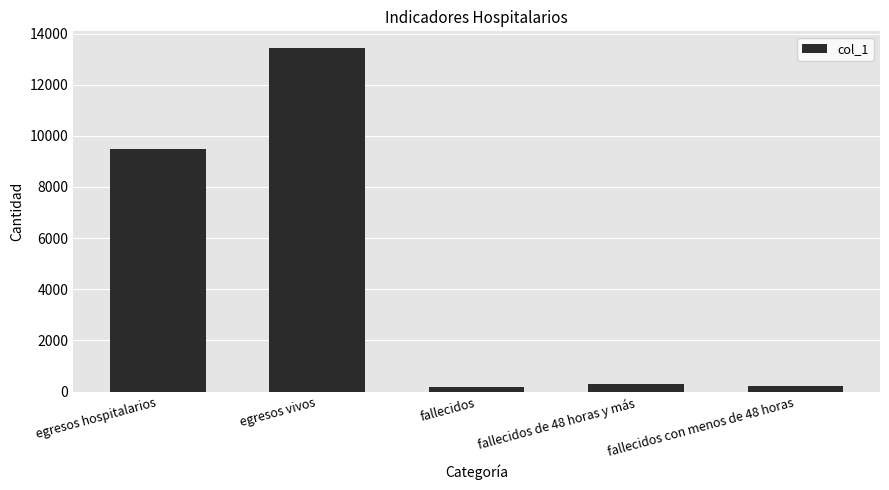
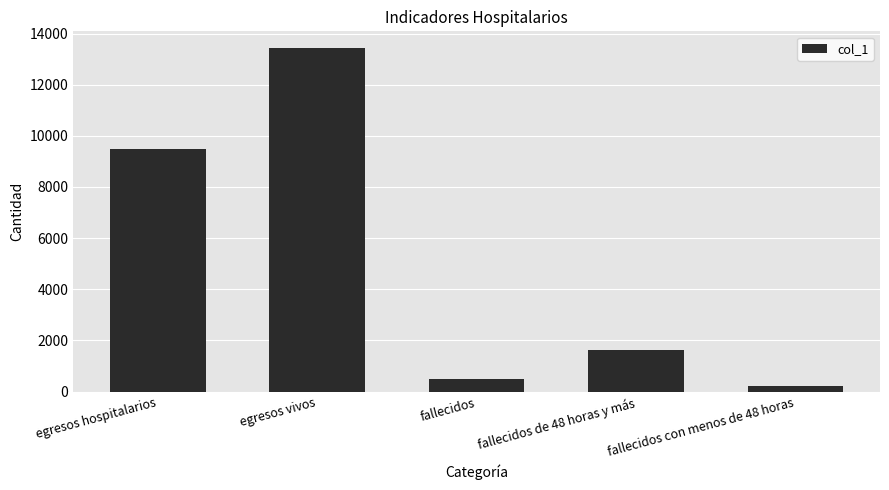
  {
    "egresos hospitalarios": 9500,
    "egresos vivos": 13400,
-   "fallecidos": 200,
-   "fallecidos de 48 horas y más": 300,
+   "fallecidos": 500,
+   "fallecidos de 48 horas y más": 1600,
    "fallecidos con menos de 48 horas": 200
  }
